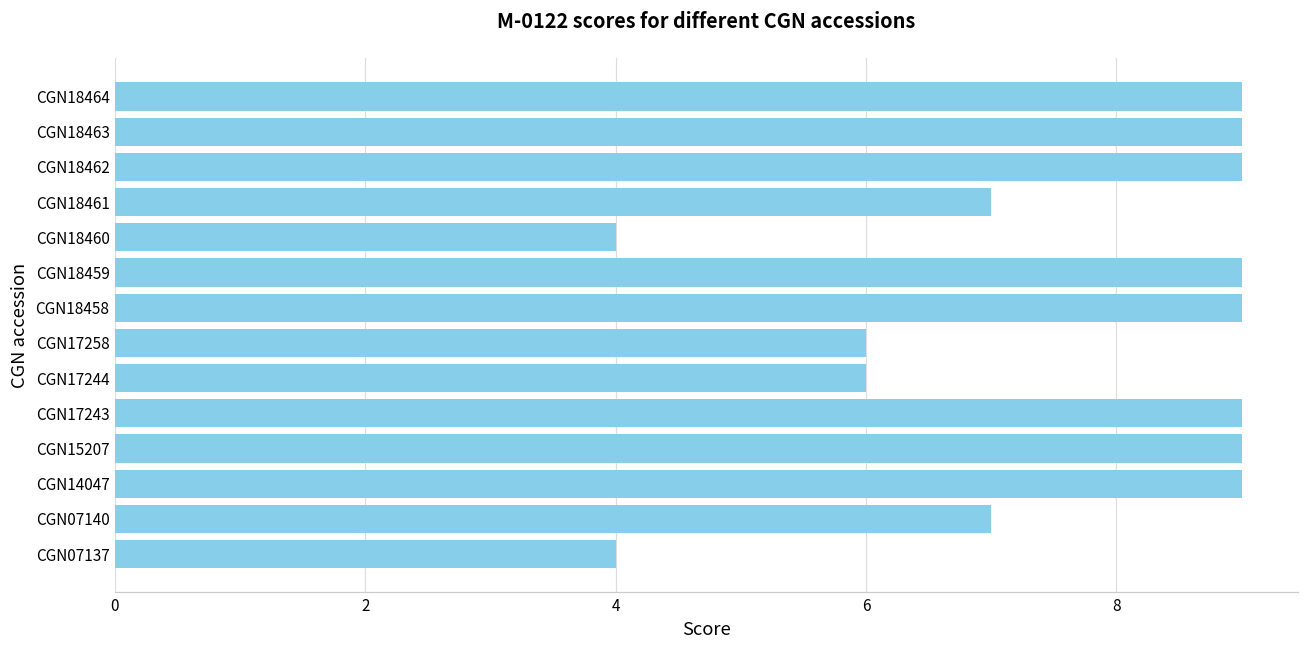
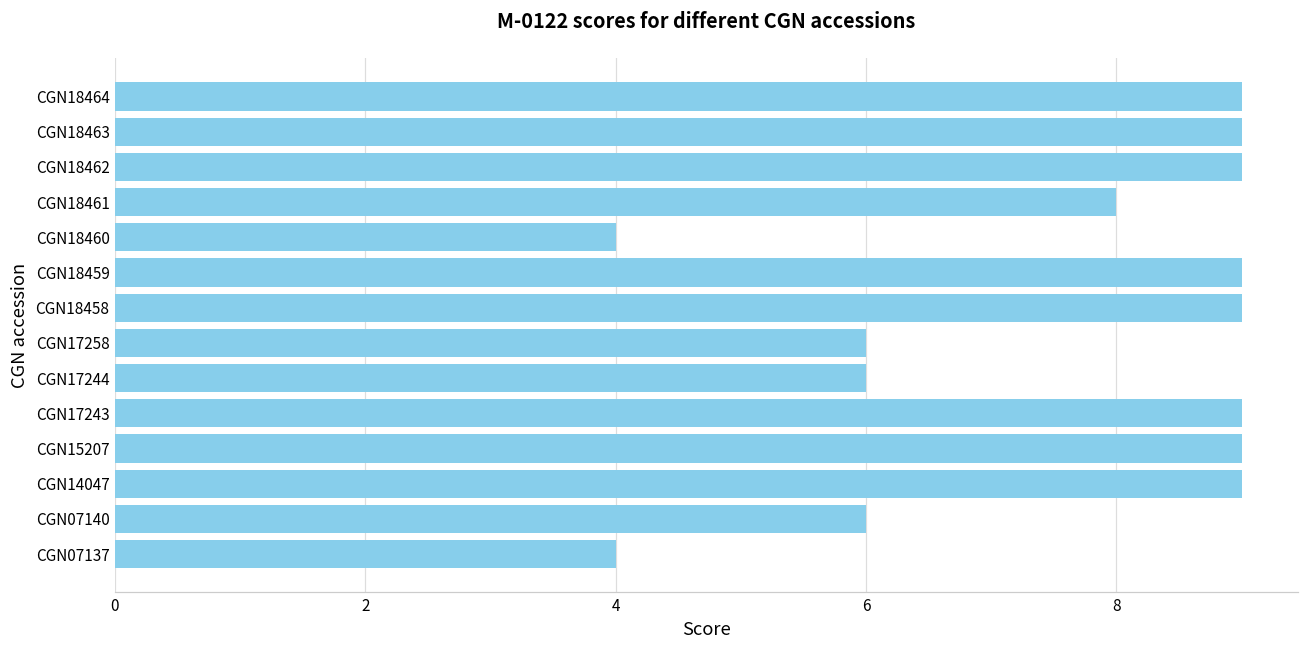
  {
    "CGN18464": 9,
    "CGN18463": 9,
    "CGN18462": 9,
-   "CGN18461": 7,
+   "CGN18461": 8,
    "CGN18460": 4,
    "CGN18459": 9,
    "CGN18458": 9,
    "CGN17258": 6,
    "CGN17244": 6,
    "CGN17243": 9,
    "CGN15207": 9,
    "CGN14047": 9,
-   "CGN07140": 7,
+   "CGN07140": 6,
    "CGN07137": 4
  }
